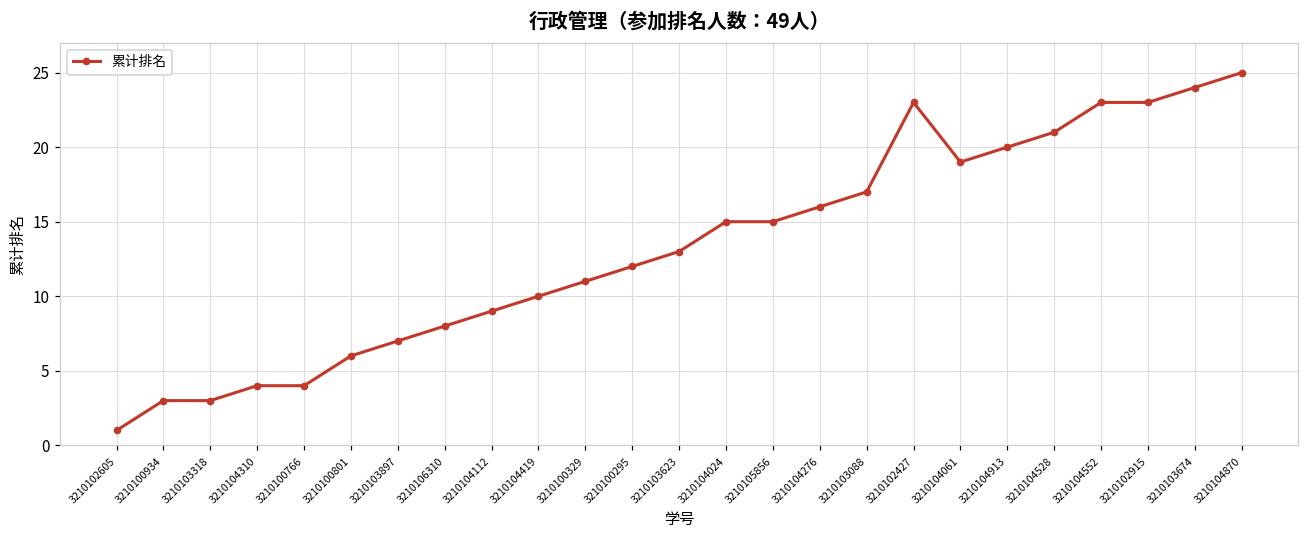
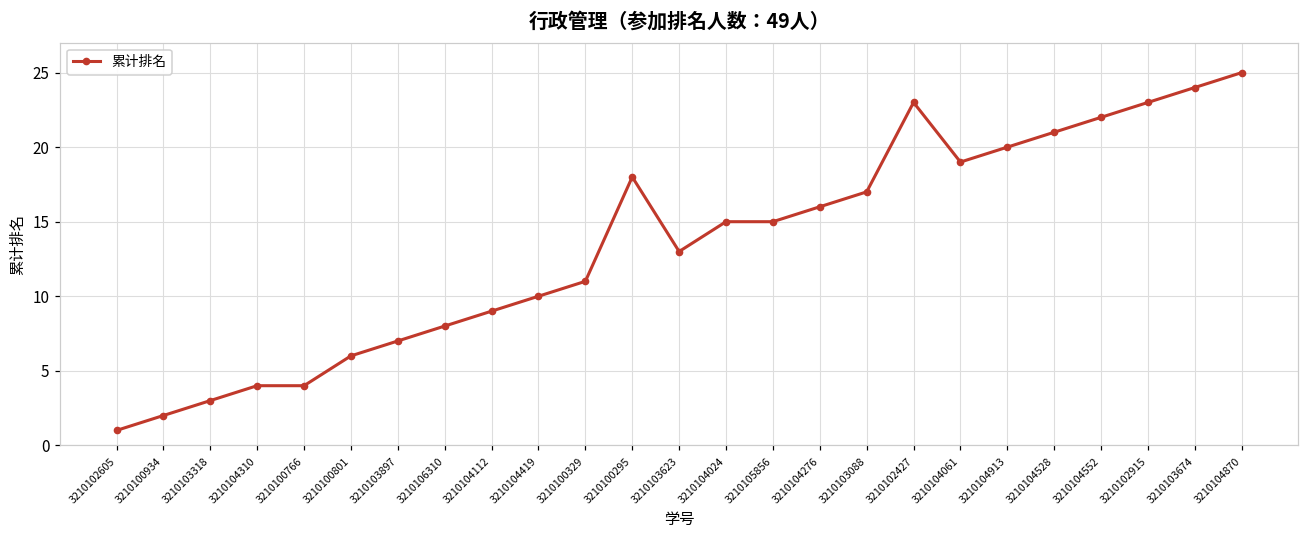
  {
    "3210102605": 1,
-   "3210100934": 3,
+   "3210100934": 2,
    "3210103318": 3,
    "3210104310": 4,
    "3210100766": 4,
    "3210100801": 6,
    "3210103897": 7,
    "3210106310": 8,
    "3210104112": 9,
    "3210104419": 10,
    "3210100329": 11,
-   "3210100295": 12,
+   "3210100295": 18,
    "3210103623": 13,
    "3210104024": 15,
    "3210105856": 15,
    "3210104276": 16,
    "3210103088": 17,
    "3210102427": 23,
    "3210104061": 19,
    "3210104913": 20,
    "3210104528": 21,
-   "3210104552": 23,
+   "3210104552": 22,
    "3210102915": 23,
    "3210103674": 24,
    "3210104870": 25
  }
